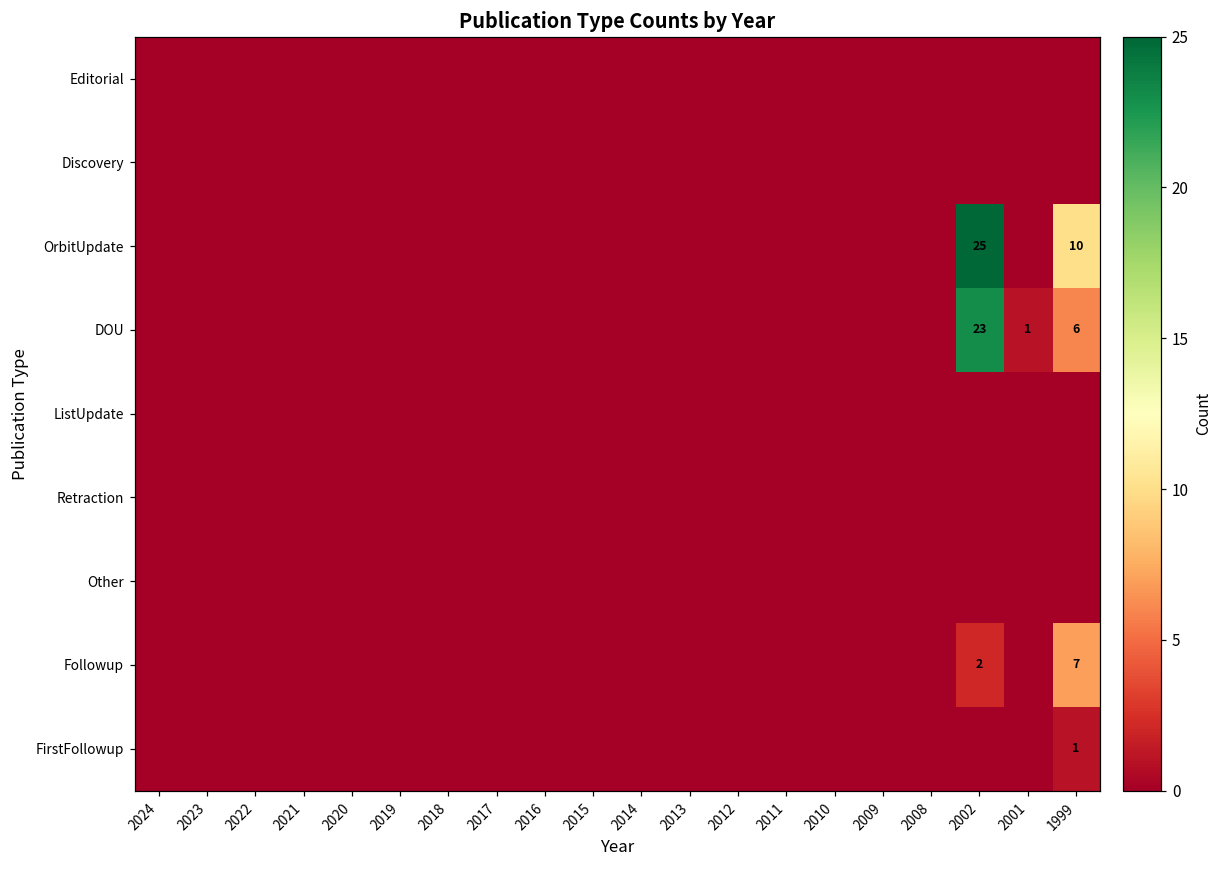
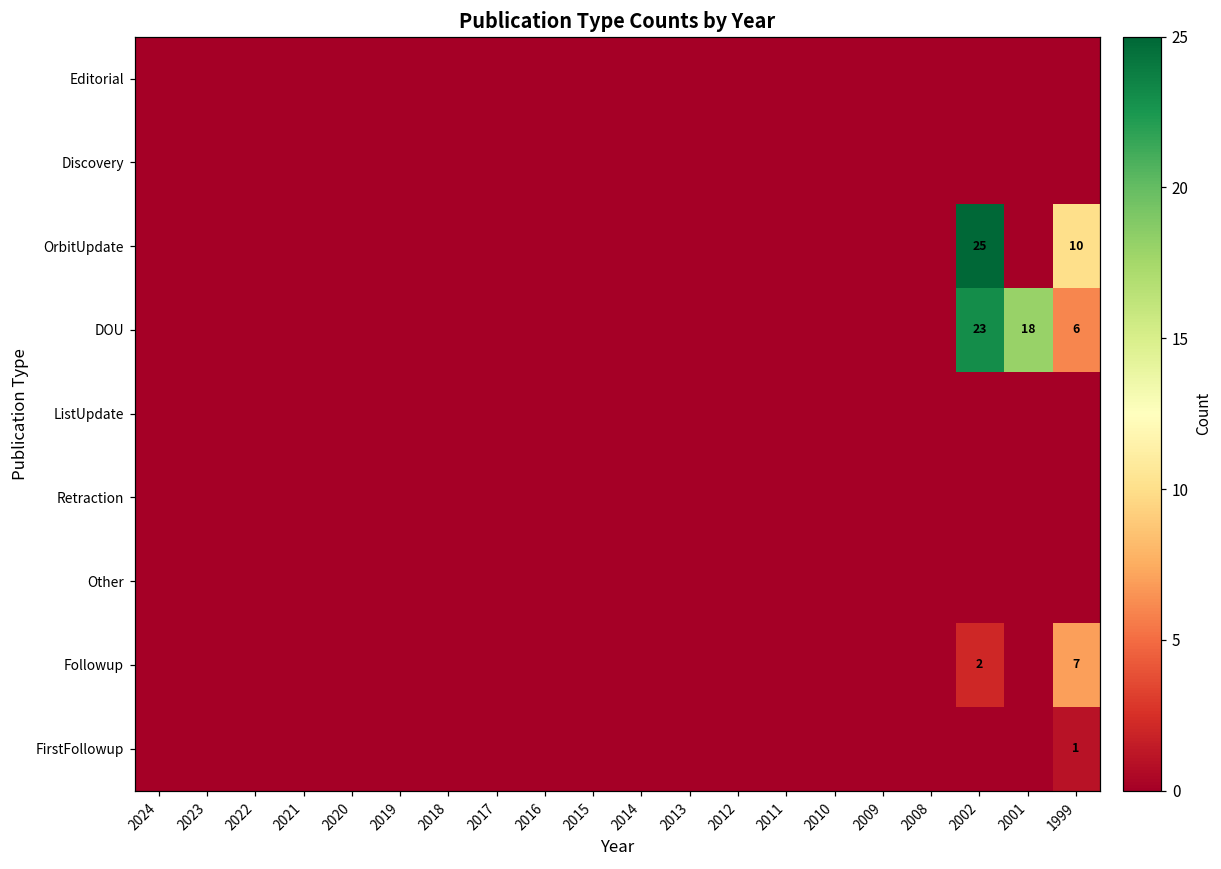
  {
    "OrbitUpdate": {
      "2002": 25,
      "1999": 10
    },
    "DOU": {
      "2002": 23,
-     "2001": 1,
+     "2001": 18,
      "1999": 6
    },
    "Followup": {
      "2002": 2,
      "1999": 7
    },
    "FirstFollowup": {
      "1999": 1
    }
  }
